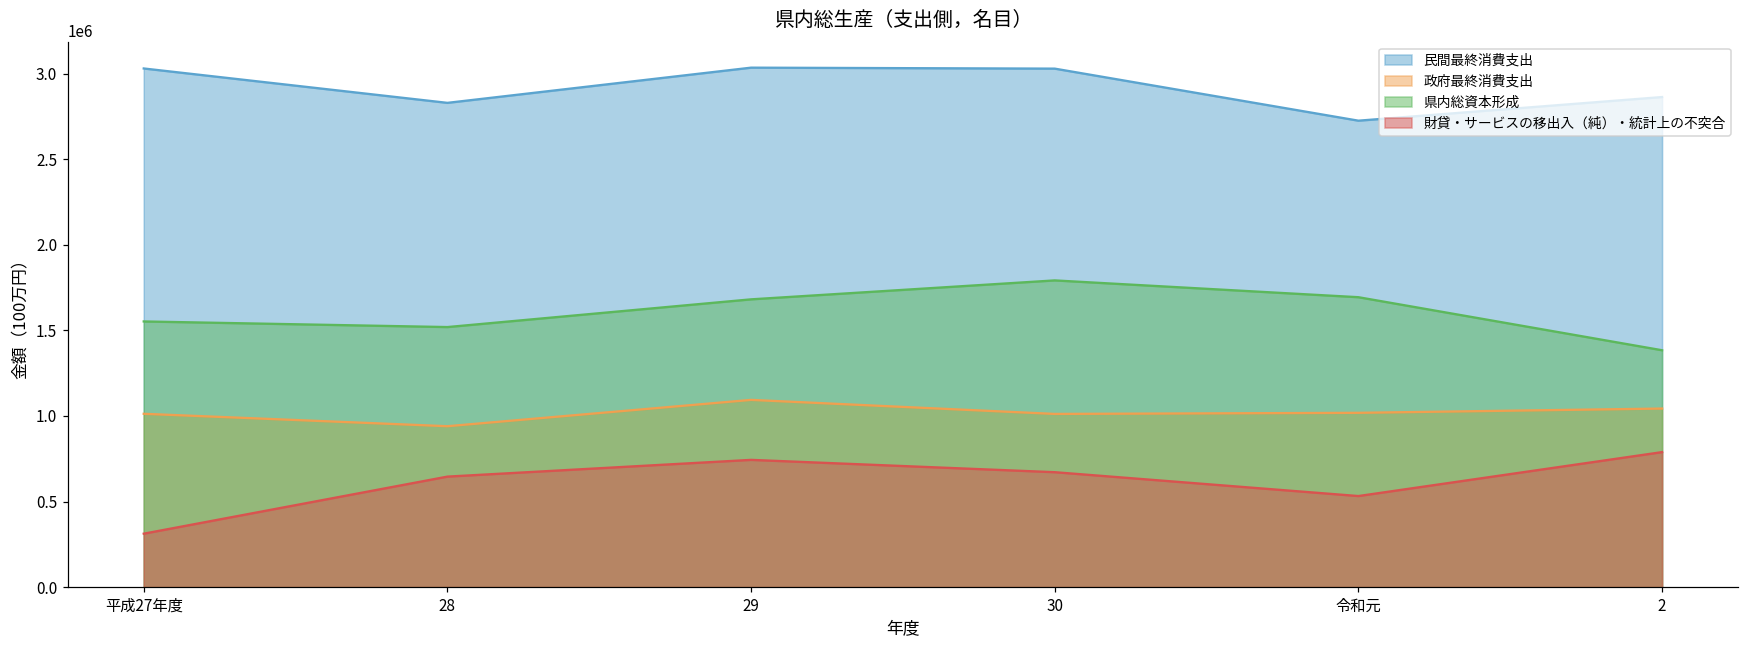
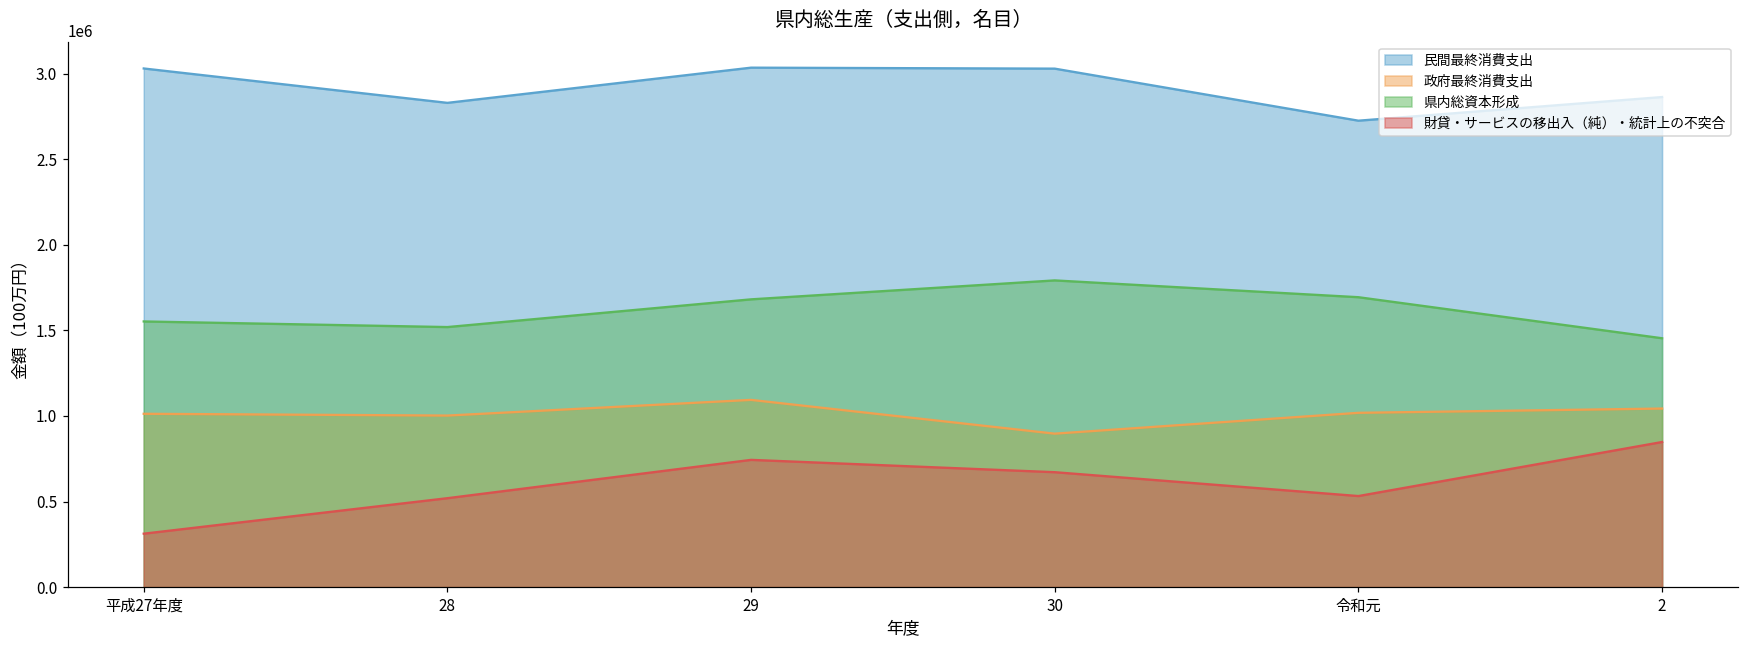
  {
    "民間最終消費支出": {
      "平成27年度": 3030000,
      "28": 2830000,
      "29": 3030000,
      "30": 3030000,
      "令和元": 2720000
    },
    "政府最終消費支出": {
      "平成27年度": 1010000,
-     "28": 940000,
+     "28": 1000000,
      "29": 1090000,
-     "30": 1010000,
+     "30": 900000,
      "令和元": 1020000,
      "2": 1040000
    },
    "県内総資本形成": {
      "平成27年度": 1550000,
      "28": 1520000,
      "29": 1680000,
      "30": 1790000,
      "令和元": 1690000,
-     "2": 1380000
+     "2": 1450000
    },
    "財貸・サービスの移出入（純）・統計上の不突合": {
      "平成27年度": 310000,
-     "28": 650000,
+     "28": 520000,
      "29": 740000,
      "30": 670000,
      "令和元": 530000,
-     "2": 790000
+     "2": 850000
    }
  }
